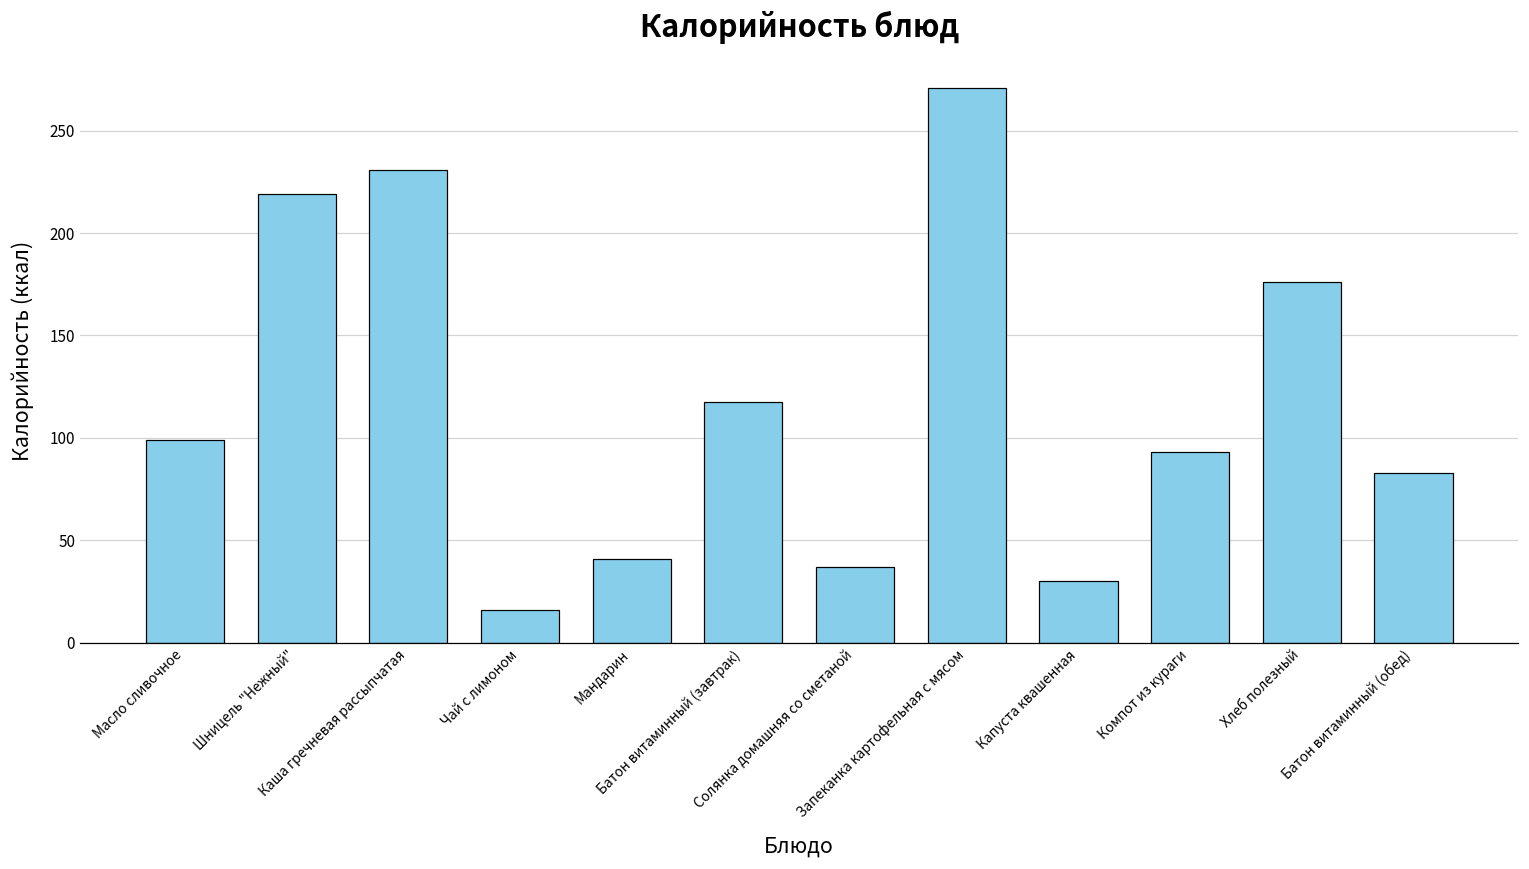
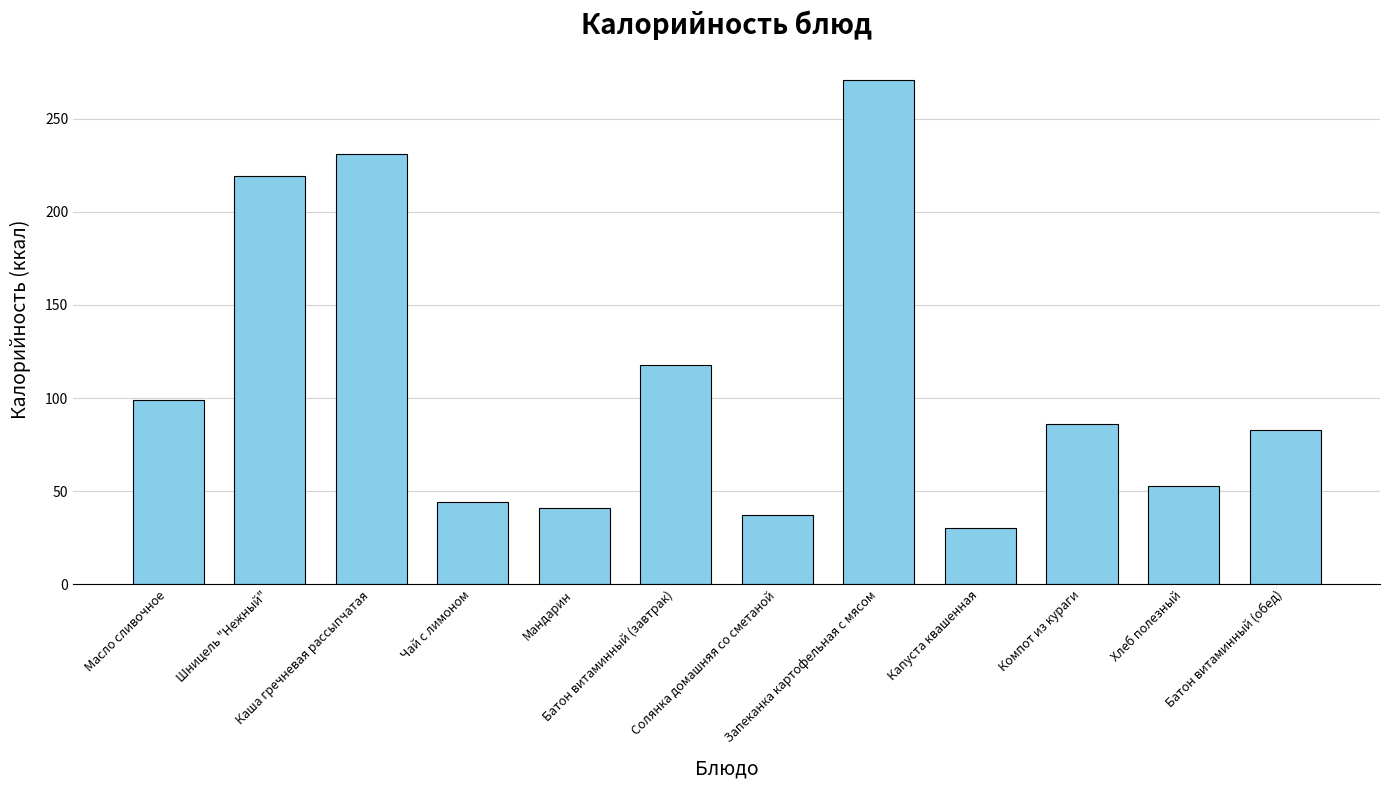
  {
    "Масло сливочное": 99,
    "Шницель \"Нежный\"": 219,
    "Каша гречневая рассыпчатая": 231,
-   "Чай с лимоном": 16,
+   "Чай с лимоном": 44,
    "Мандарин": 41,
    "Батон витаминный (завтрак)": 118,
    "Солянка домашняя со сметаной": 37,
    "Запеканка картофельная с мясом": 271,
    "Капуста квашенная": 30,
-   "Компот из кураги": 93,
-   "Хлеб полезный": 176,
+   "Компот из кураги": 86,
+   "Хлеб полезный": 53,
    "Батон витаминный (обед)": 83
  }
